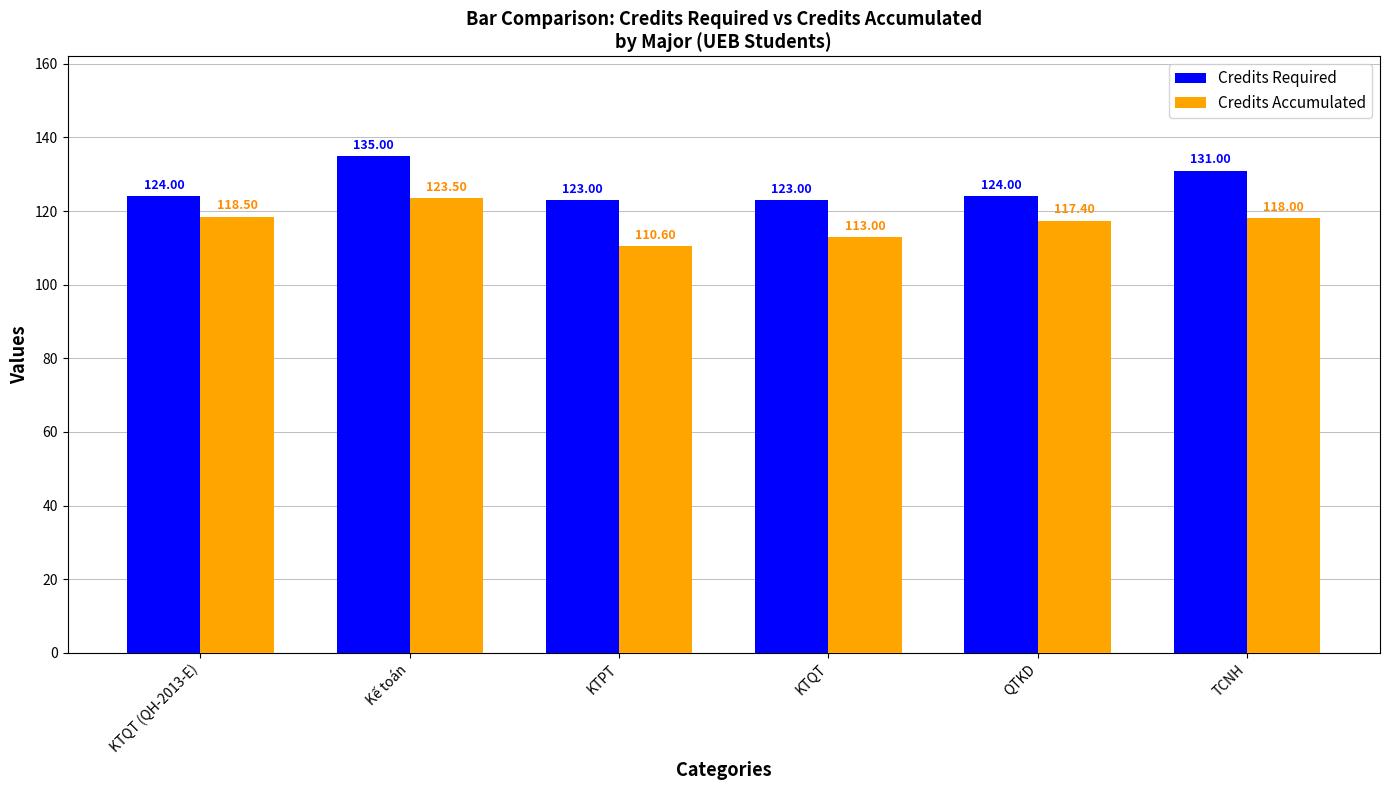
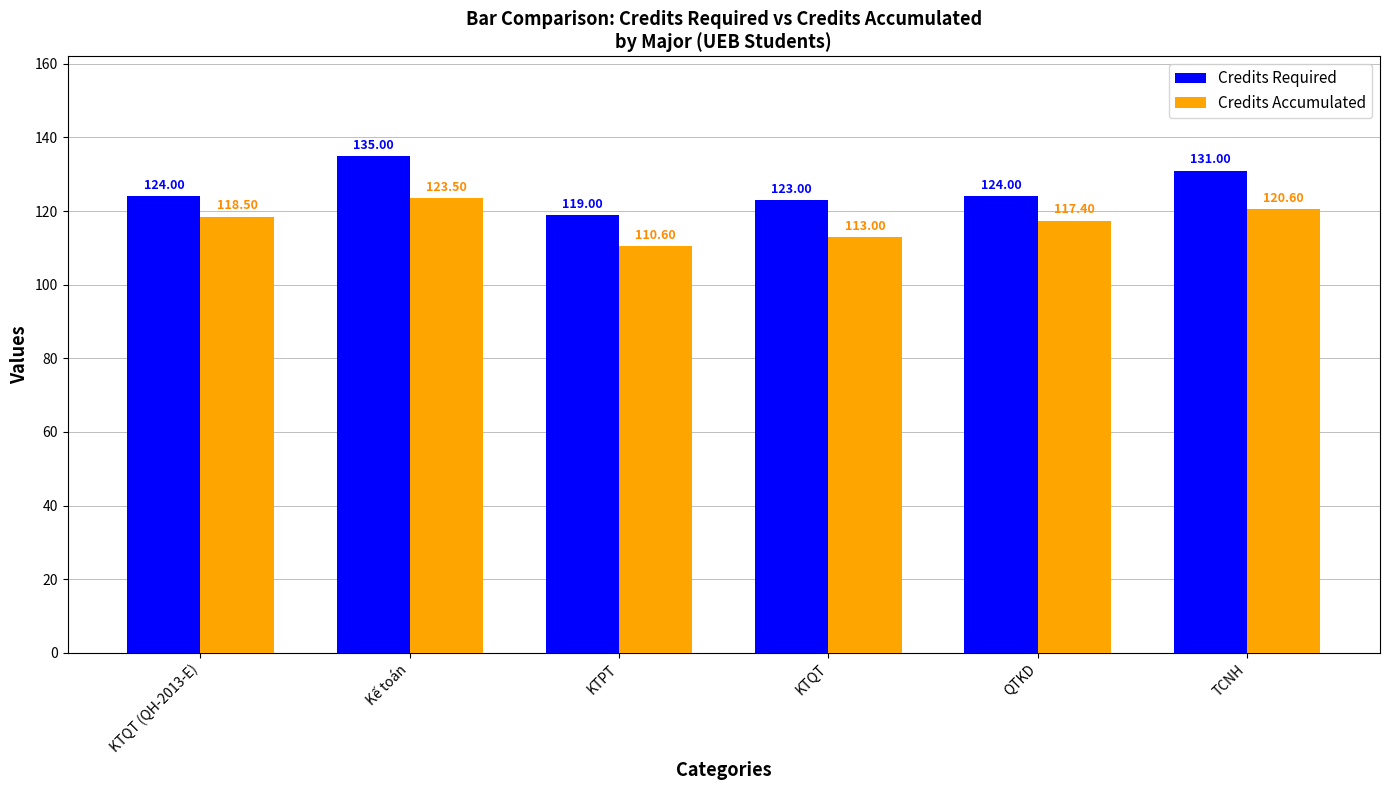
  {
    "Credits Required": {
      "KTQT (QH-2013-E)": 124.00,
      "Kế toán": 135.00,
-     "KTPT": 123.00,
+     "KTPT": 119.00,
      "KTQT": 123.00,
      "QTKD": 124.00,
      "TCNH": 131.00
    },
    "Credits Accumulated": {
      "KTQT (QH-2013-E)": 118.50,
      "Kế toán": 123.50,
      "KTPT": 110.60,
      "KTQT": 113.00,
      "QTKD": 117.40,
-     "TCNH": 118.00
+     "TCNH": 120.60
    }
  }
